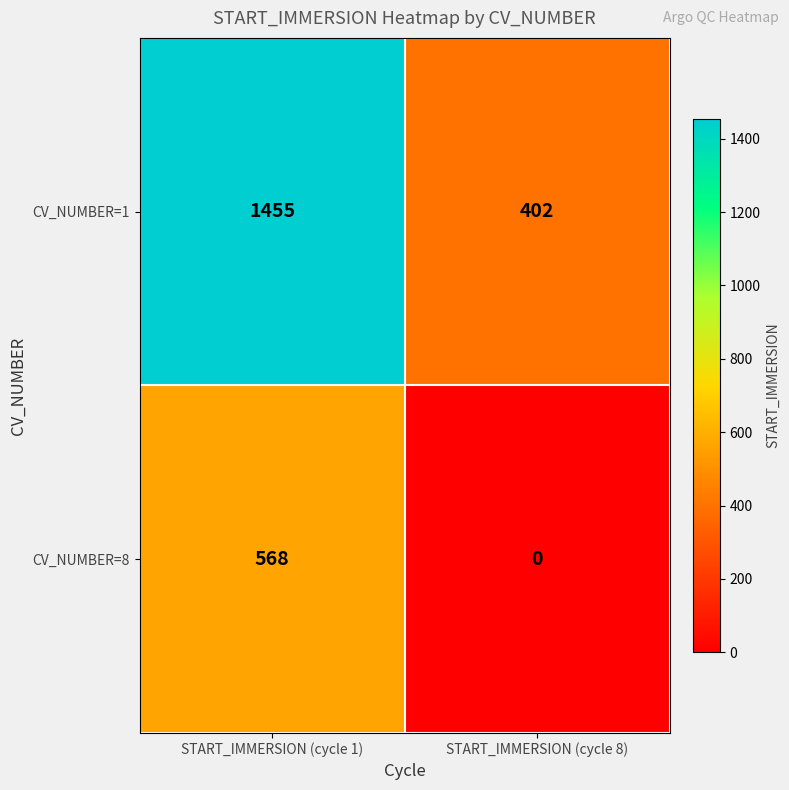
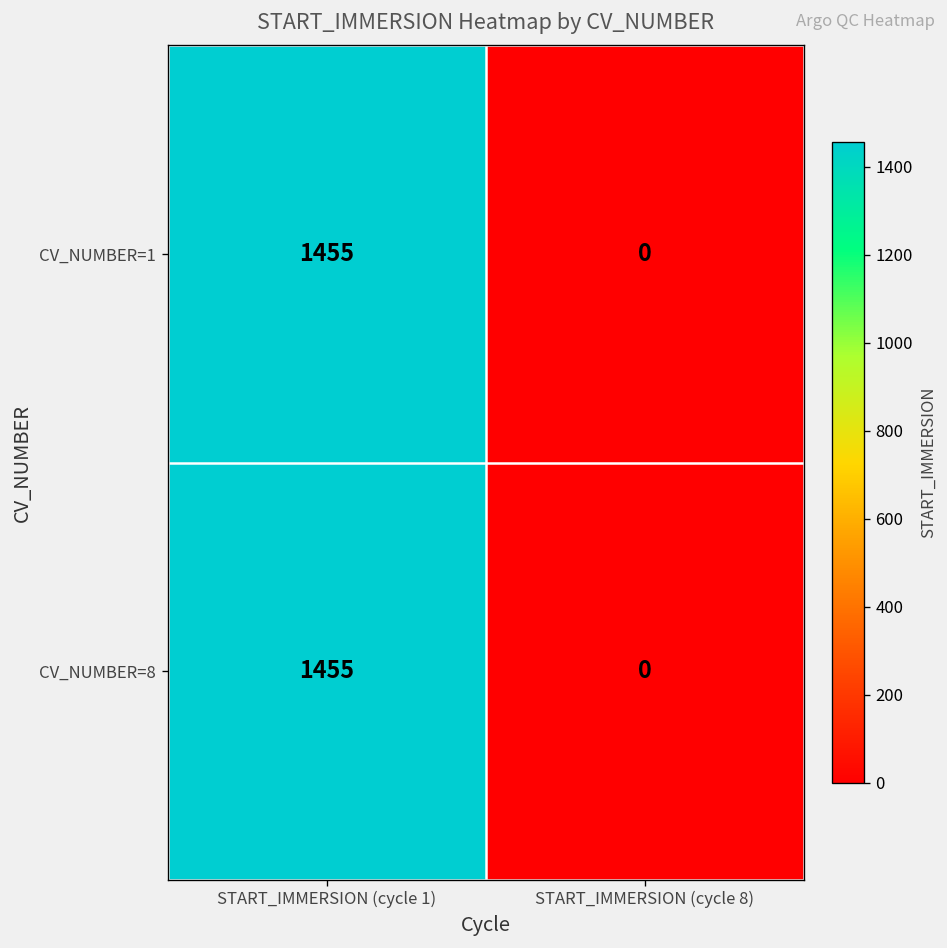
  {
    "CV_NUMBER=1": {
      "START_IMMERSION (cycle 1)": 1455,
-     "START_IMMERSION (cycle 8)": 402
+     "START_IMMERSION (cycle 8)": 0
    },
    "CV_NUMBER=8": {
-     "START_IMMERSION (cycle 1)": 568,
+     "START_IMMERSION (cycle 1)": 1455,
      "START_IMMERSION (cycle 8)": 0
    }
  }
